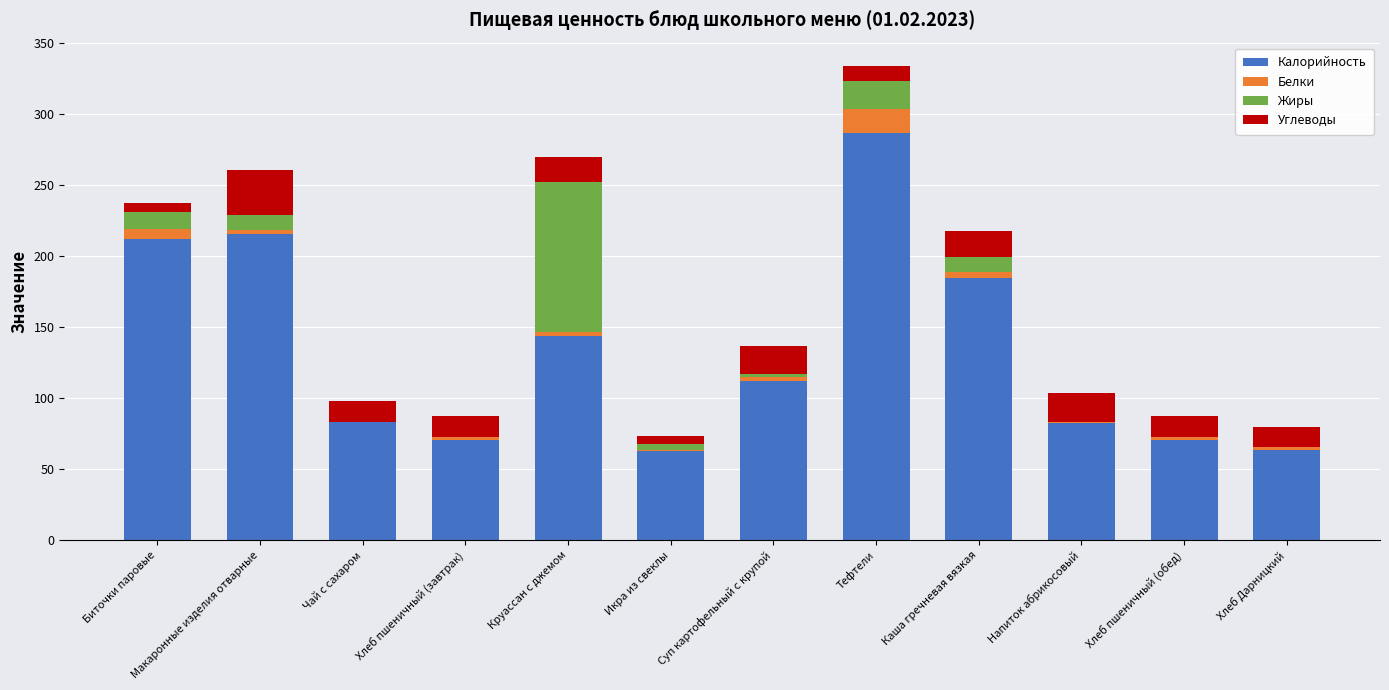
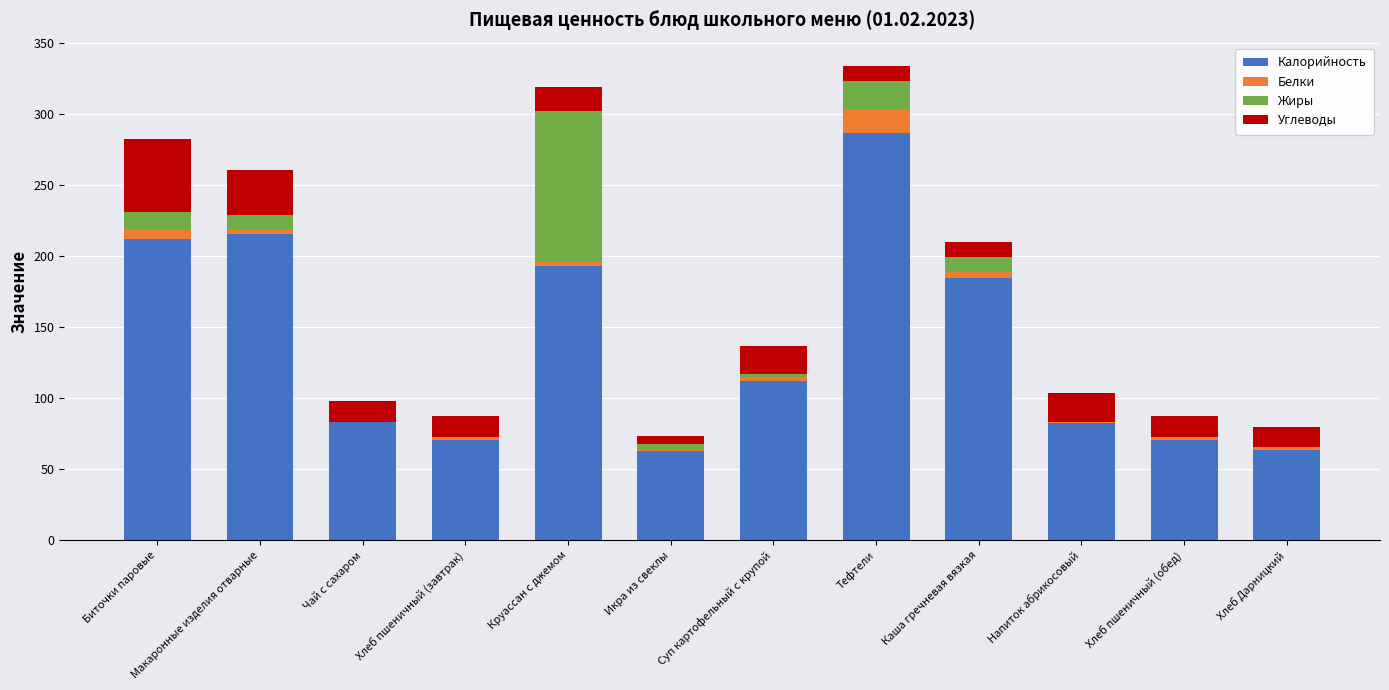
  {
    "Калорийность": {
      "Биточки паровые": 212,
      "Макаронные изделия отварные": 215,
      "Чай с сахаром": 83,
      "Хлеб пшеничный (завтрак)": 70,
-     "Круассан с джемом": 144,
+     "Круассан с джемом": 193,
      "Икра из свеклы": 63,
      "Суп картофельный с крупой": 112,
      "Тефтели": 287,
      "Каша гречневая вязкая": 184,
      "Напиток абрикосовый": 83,
      "Хлеб пшеничный (обед)": 70,
      "Хлеб Дарницкий": 64
    },
    "Белки": {
      "Биточки паровые": 8,
      "Макаронные изделия отварные": 3,
      "Хлеб пшеничный (завтрак)": 2,
      "Круассан с джемом": 3,
      "Суп картофельный с крупой": 3,
      "Тефтели": 17,
      "Каша гречневая вязкая": 4,
      "Хлеб пшеничный (обед)": 2,
      "Хлеб Дарницкий": 2
    },
    "Жиры": {
      "Биточки паровые": 12,
      "Макаронные изделия отварные": 10,
      "Круассан с джемом": 106,
      "Икра из свеклы": 4,
      "Суп картофельный с крупой": 2,
      "Тефтели": 20,
      "Каша гречневая вязкая": 10
    },
    "Углеводы": {
-     "Биточки паровые": 6,
+     "Биточки паровые": 51,
      "Макаронные изделия отварные": 32,
      "Чай с сахаром": 15,
      "Хлеб пшеничный (завтрак)": 15,
      "Круассан с джемом": 17,
      "Икра из свеклы": 6,
      "Суп картофельный с крупой": 20,
      "Тефтели": 10,
-     "Каша гречневая вязкая": 18,
+     "Каша гречневая вязкая": 11,
      "Напиток абрикосовый": 20,
      "Хлеб пшеничный (обед)": 15,
      "Хлеб Дарницкий": 14
    }
  }
